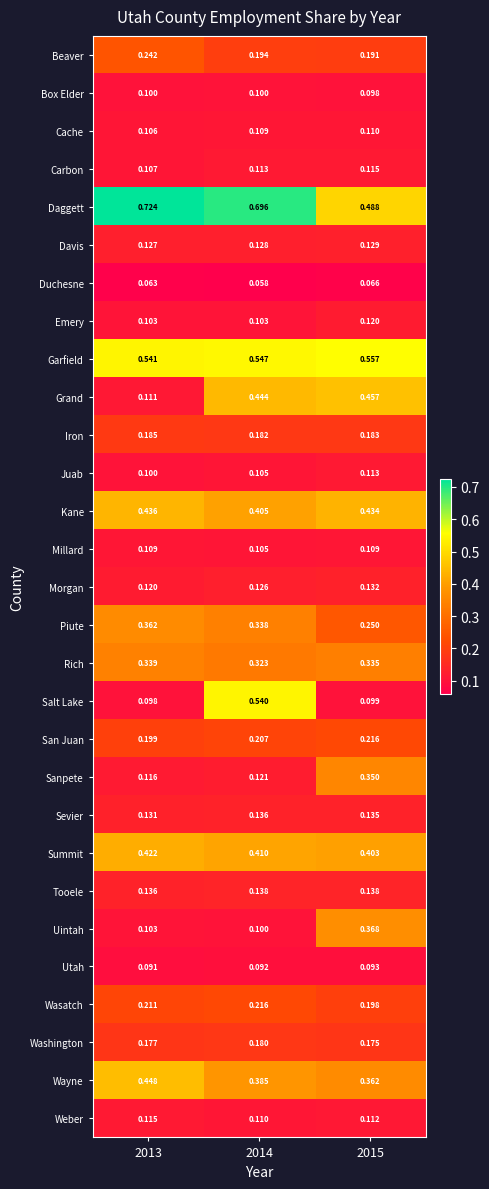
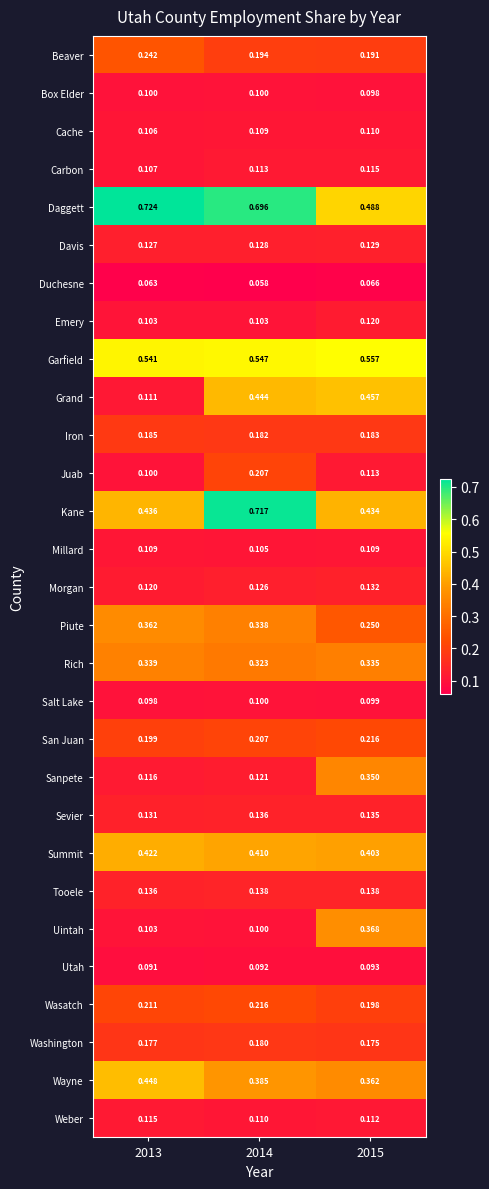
  {
    "Beaver": {
      "2013": 0.242,
      "2014": 0.194,
      "2015": 0.191
    },
    "Box Elder": {
      "2013": 0.100,
      "2014": 0.100,
      "2015": 0.098
    },
    "Cache": {
      "2013": 0.106,
      "2014": 0.109,
      "2015": 0.110
    },
    "Carbon": {
      "2013": 0.107,
      "2014": 0.113,
      "2015": 0.115
    },
    "Daggett": {
      "2013": 0.724,
      "2014": 0.696,
      "2015": 0.488
    },
    "Davis": {
      "2013": 0.127,
      "2014": 0.128,
      "2015": 0.129
    },
    "Duchesne": {
      "2013": 0.063,
      "2014": 0.058,
      "2015": 0.066
    },
    "Emery": {
      "2013": 0.103,
      "2014": 0.103,
      "2015": 0.120
    },
    "Garfield": {
      "2013": 0.541,
      "2014": 0.547,
      "2015": 0.557
    },
    "Grand": {
      "2013": 0.111,
      "2014": 0.444,
      "2015": 0.457
    },
    "Iron": {
      "2013": 0.185,
      "2014": 0.182,
      "2015": 0.183
    },
    "Juab": {
      "2013": 0.100,
-     "2014": 0.105,
+     "2014": 0.207,
      "2015": 0.113
    },
    "Kane": {
      "2013": 0.436,
-     "2014": 0.405,
+     "2014": 0.717,
      "2015": 0.434
    },
    "Millard": {
      "2013": 0.109,
      "2014": 0.105,
      "2015": 0.109
    },
    "Morgan": {
      "2013": 0.120,
      "2014": 0.126,
      "2015": 0.132
    },
    "Piute": {
      "2013": 0.362,
      "2014": 0.338,
      "2015": 0.250
    },
    "Rich": {
      "2013": 0.339,
      "2014": 0.323,
      "2015": 0.335
    },
    "Salt Lake": {
      "2013": 0.098,
-     "2014": 0.540,
+     "2014": 0.100,
      "2015": 0.099
    },
    "San Juan": {
      "2013": 0.199,
      "2014": 0.207,
      "2015": 0.216
    },
    "Sanpete": {
      "2013": 0.116,
      "2014": 0.121,
      "2015": 0.350
    },
    "Sevier": {
      "2013": 0.131,
      "2014": 0.136,
      "2015": 0.135
    },
    "Summit": {
      "2013": 0.422,
      "2014": 0.410,
      "2015": 0.403
    },
    "Tooele": {
      "2013": 0.136,
      "2014": 0.138,
      "2015": 0.138
    },
    "Uintah": {
      "2013": 0.103,
      "2014": 0.100,
      "2015": 0.368
    },
    "Utah": {
      "2013": 0.091,
      "2014": 0.092,
      "2015": 0.093
    },
    "Wasatch": {
      "2013": 0.211,
      "2014": 0.216,
      "2015": 0.198
    },
    "Washington": {
      "2013": 0.177,
      "2014": 0.180,
      "2015": 0.175
    },
    "Wayne": {
      "2013": 0.448,
      "2014": 0.385,
      "2015": 0.362
    },
    "Weber": {
      "2013": 0.115,
      "2014": 0.110,
      "2015": 0.112
    }
  }
